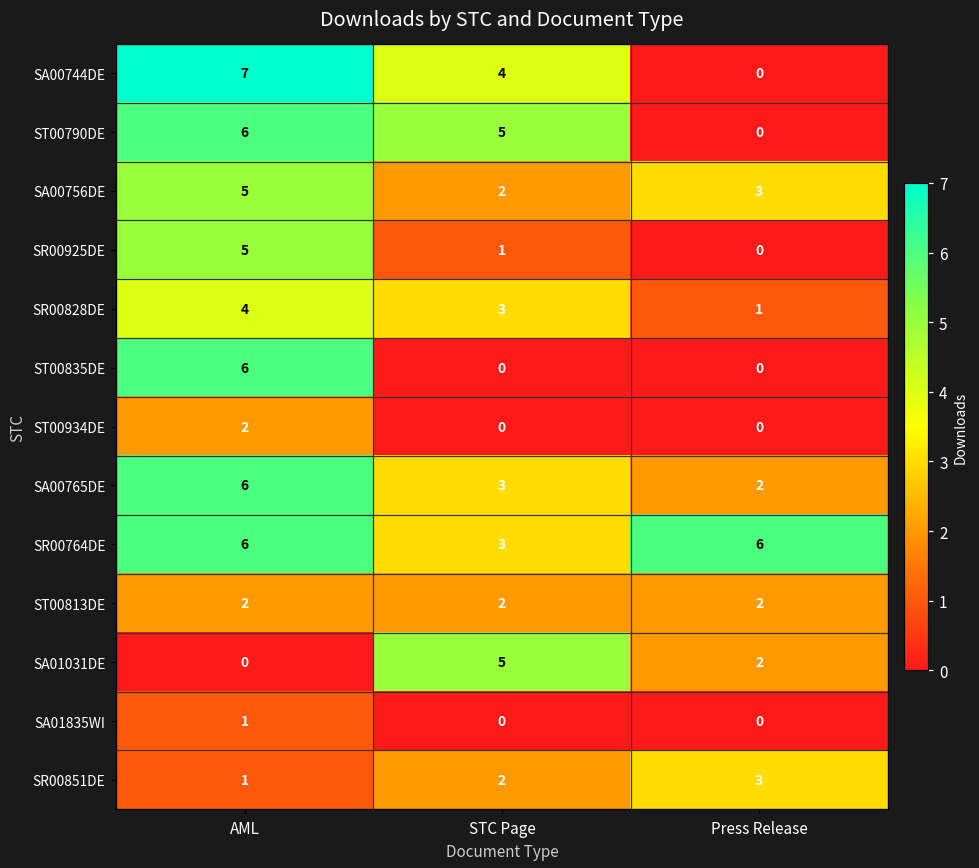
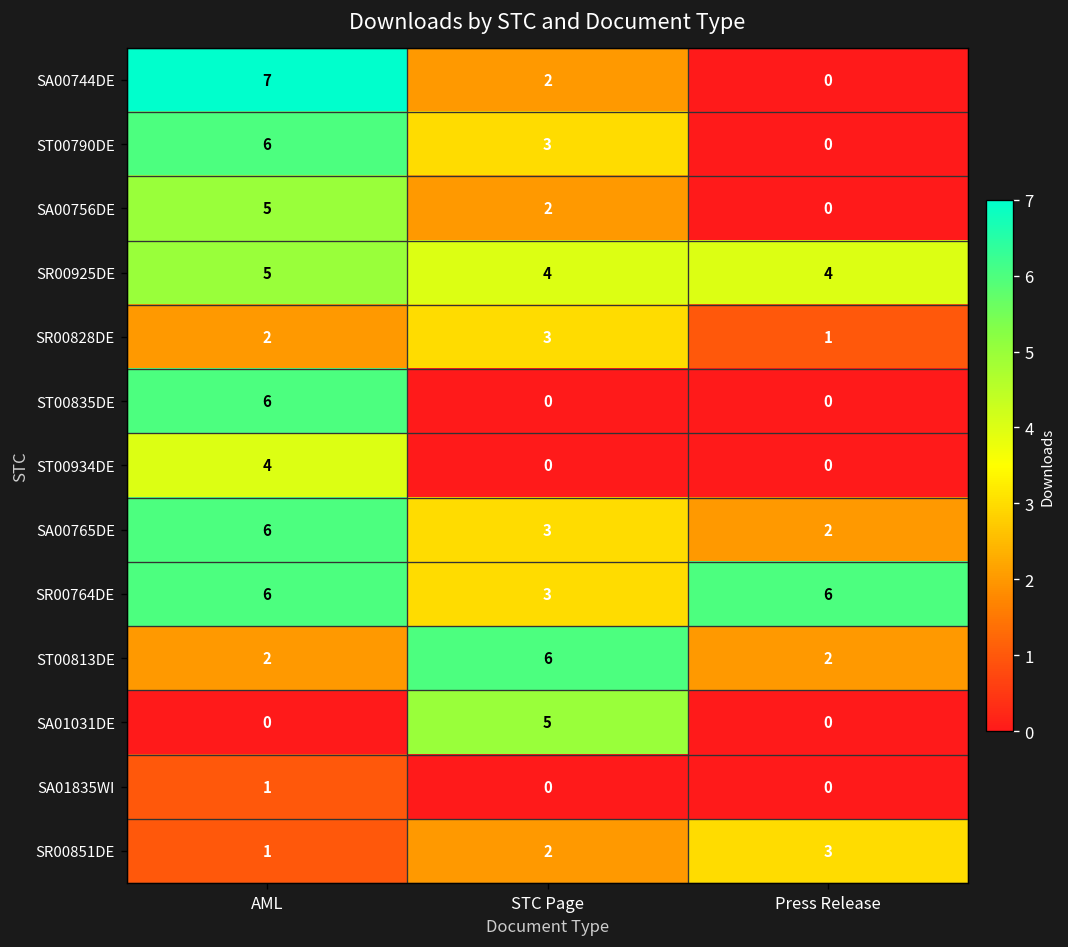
  {
    "SA00744DE": {
      "AML": 7,
-     "STC Page": 4,
+     "STC Page": 2,
      "Press Release": 0
    },
    "ST00790DE": {
      "AML": 6,
-     "STC Page": 5,
+     "STC Page": 3,
      "Press Release": 0
    },
    "SA00756DE": {
      "AML": 5,
      "STC Page": 2,
-     "Press Release": 3
+     "Press Release": 0
    },
    "SR00925DE": {
      "AML": 5,
-     "STC Page": 1,
-     "Press Release": 0
+     "STC Page": 4,
+     "Press Release": 4
    },
    "SR00828DE": {
-     "AML": 4,
+     "AML": 2,
      "STC Page": 3,
      "Press Release": 1
    },
    "ST00835DE": {
      "AML": 6,
      "STC Page": 0,
      "Press Release": 0
    },
    "ST00934DE": {
-     "AML": 2,
+     "AML": 4,
      "STC Page": 0,
      "Press Release": 0
    },
    "SA00765DE": {
      "AML": 6,
      "STC Page": 3,
      "Press Release": 2
    },
    "SR00764DE": {
      "AML": 6,
      "STC Page": 3,
      "Press Release": 6
    },
    "ST00813DE": {
      "AML": 2,
-     "STC Page": 2,
+     "STC Page": 6,
      "Press Release": 2
    },
    "SA01031DE": {
      "AML": 0,
      "STC Page": 5,
-     "Press Release": 2
+     "Press Release": 0
    },
    "SA01835WI": {
      "AML": 1,
      "STC Page": 0,
      "Press Release": 0
    },
    "SR00851DE": {
      "AML": 1,
      "STC Page": 2,
      "Press Release": 3
    }
  }
